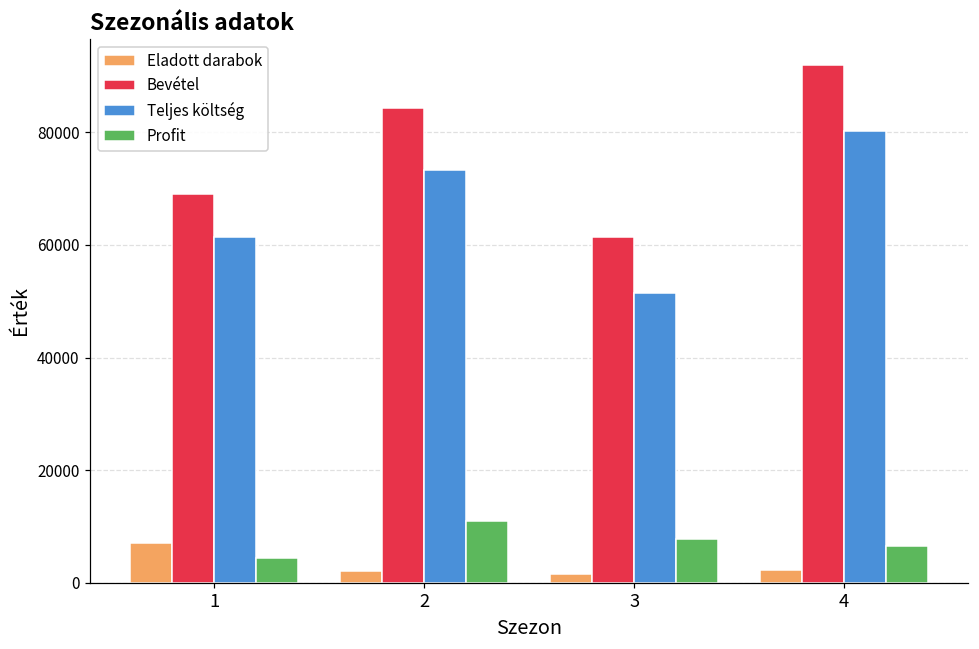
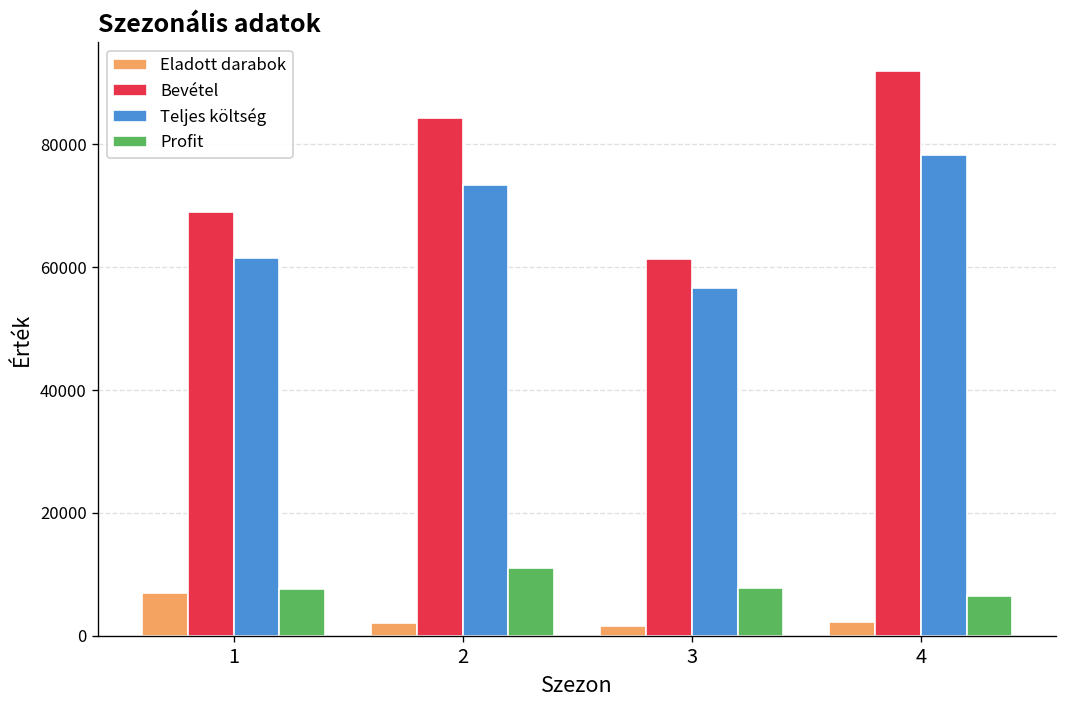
  {
    "Eladott darabok": {
      "1": 7000,
      "2": 2000,
      "3": 2000,
      "4": 2000
    },
    "Bevétel": {
      "1": 69000,
      "2": 84000,
      "3": 61000,
      "4": 92000
    },
    "Teljes költség": {
      "1": 61000,
      "2": 73000,
-     "3": 51000,
-     "4": 80000
+     "3": 57000,
+     "4": 78000
    },
    "Profit": {
-     "1": 4000,
+     "1": 8000,
      "2": 11000,
      "3": 8000,
      "4": 6000
    }
  }
